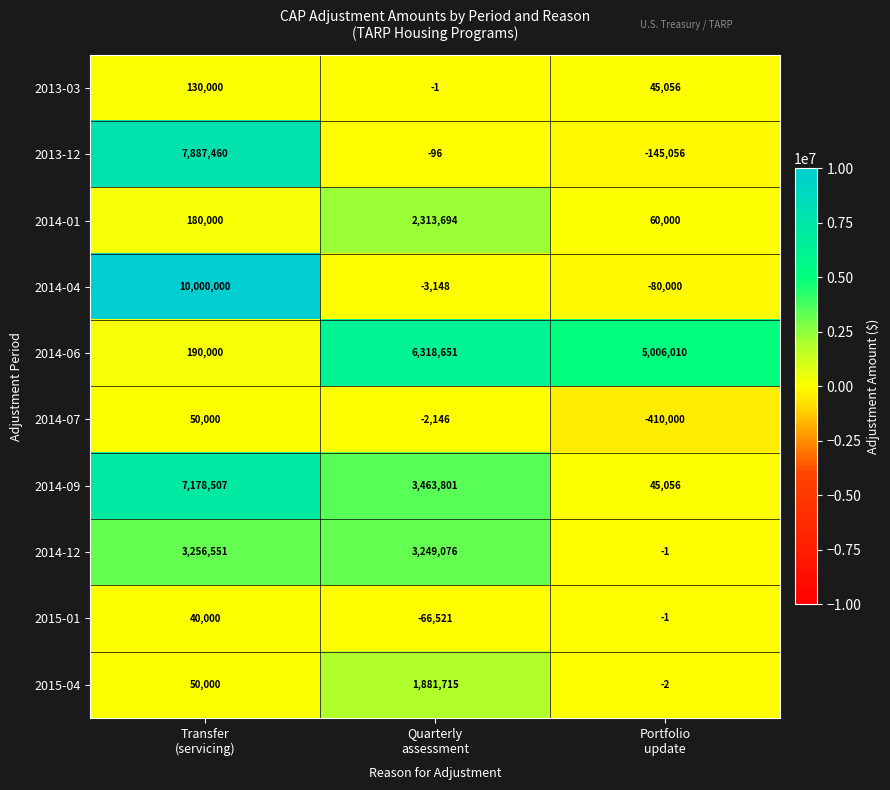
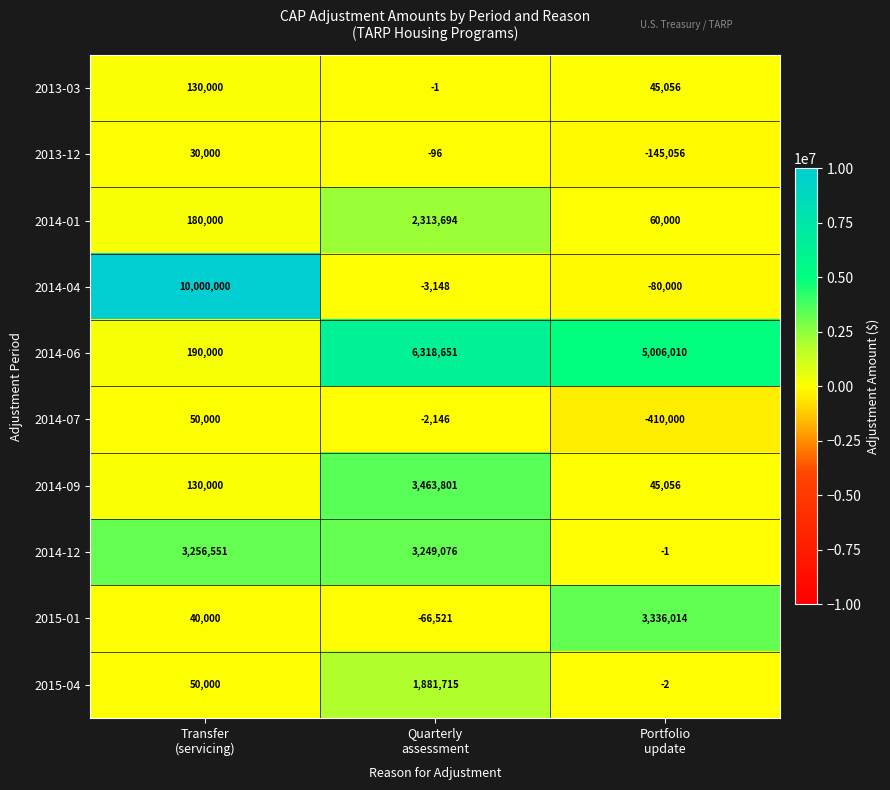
  {
    "2013-03": {
      "Transfer (servicing)": "130,000",
      "Quarterly assessment": "-1",
      "Portfolio update": "45,056"
    },
    "2013-12": {
-     "Transfer (servicing)": "7,887,460",
+     "Transfer (servicing)": "30,000",
      "Quarterly assessment": "-96",
      "Portfolio update": "-145,056"
    },
    "2014-01": {
      "Transfer (servicing)": "180,000",
      "Quarterly assessment": "2,313,694",
      "Portfolio update": "60,000"
    },
    "2014-04": {
      "Transfer (servicing)": "10,000,000",
      "Quarterly assessment": "-3,148",
      "Portfolio update": "-80,000"
    },
    "2014-06": {
      "Transfer (servicing)": "190,000",
      "Quarterly assessment": "6,318,651",
      "Portfolio update": "5,006,010"
    },
    "2014-07": {
      "Transfer (servicing)": "50,000",
      "Quarterly assessment": "-2,146",
      "Portfolio update": "-410,000"
    },
    "2014-09": {
-     "Transfer (servicing)": "7,178,507",
+     "Transfer (servicing)": "130,000",
      "Quarterly assessment": "3,463,801",
      "Portfolio update": "45,056"
    },
    "2014-12": {
      "Transfer (servicing)": "3,256,551",
      "Quarterly assessment": "3,249,076",
      "Portfolio update": "-1"
    },
    "2015-01": {
      "Transfer (servicing)": "40,000",
      "Quarterly assessment": "-66,521",
-     "Portfolio update": "-1"
+     "Portfolio update": "3,336,014"
    },
    "2015-04": {
      "Transfer (servicing)": "50,000",
      "Quarterly assessment": "1,881,715",
      "Portfolio update": "-2"
    }
  }
